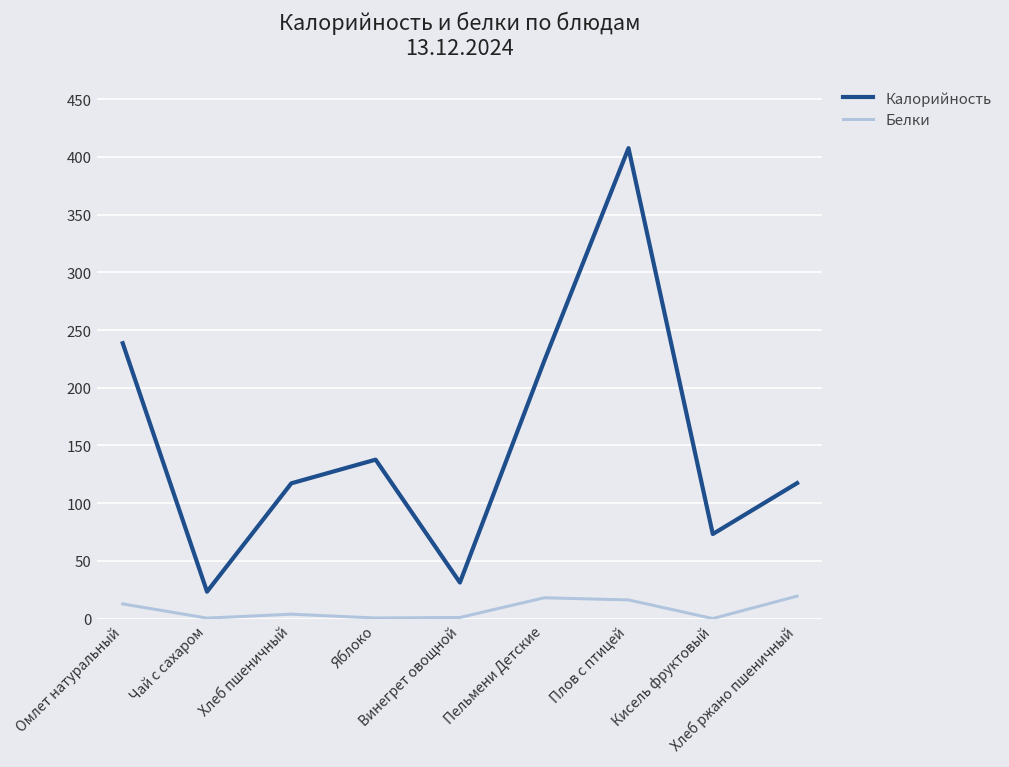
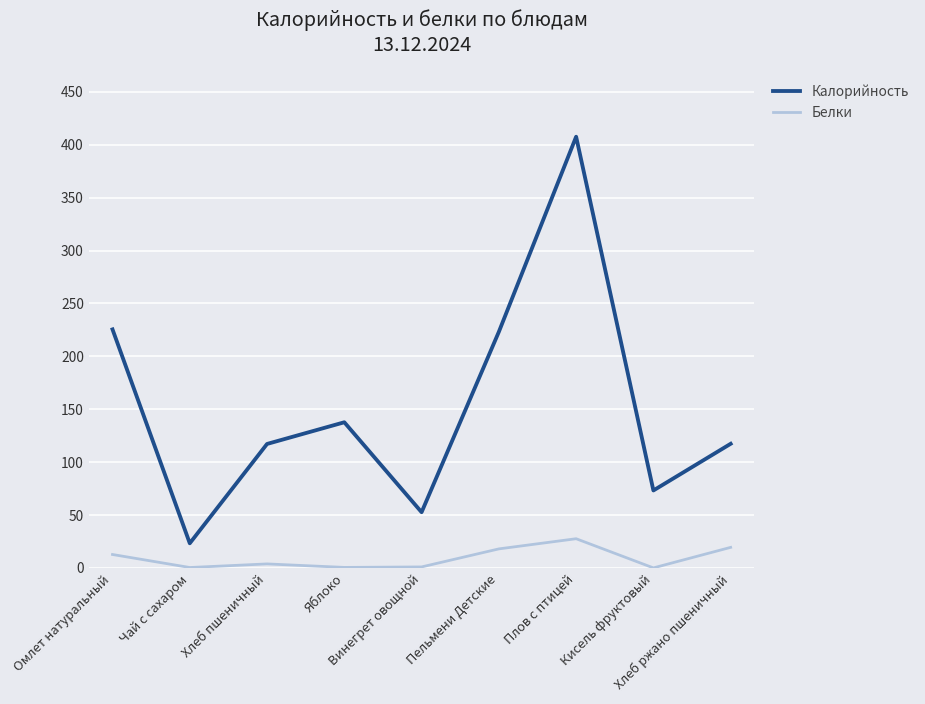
  {
    "Калорийность": {
-     "Омлет натуральный": 240,
+     "Омлет натуральный": 230,
      "Чай с сахаром": 20,
      "Хлеб пшеничный": 120,
      "Яблоко": 140,
-     "Винегрет овощной": 30,
+     "Винегрет овощной": 50,
      "Пельмени Детские": 220,
      "Плов с птицей": 410,
      "Кисель фруктовый": 70,
      "Хлеб ржано пшеничный": 120
    },
    "Белки": {
      "Омлет натуральный": 10,
      "Чай с сахаром": 0,
      "Хлеб пшеничный": 0,
      "Яблоко": 0,
      "Винегрет овощной": 0,
      "Пельмени Детские": 20,
-     "Плов с птицей": 20,
+     "Плов с птицей": 30,
      "Кисель фруктовый": 0,
      "Хлеб ржано пшеничный": 20
    }
  }
